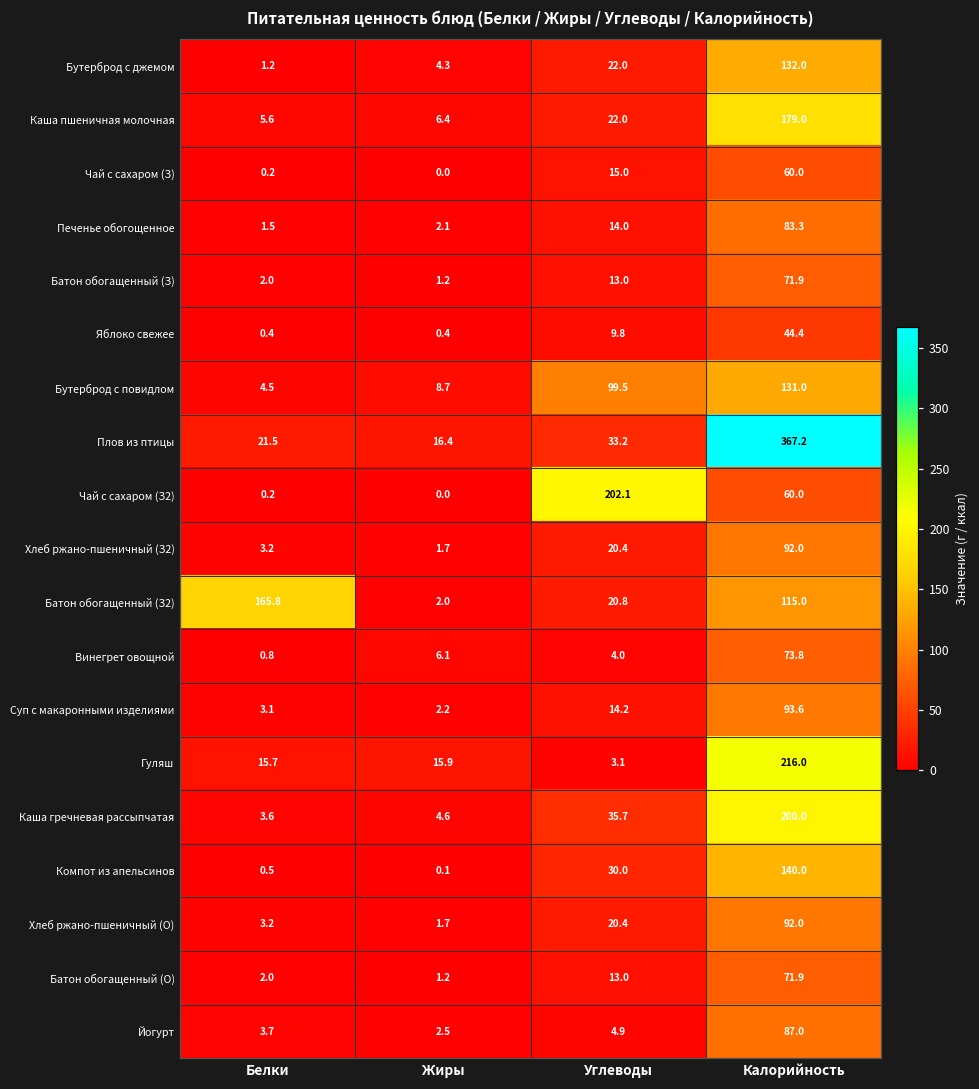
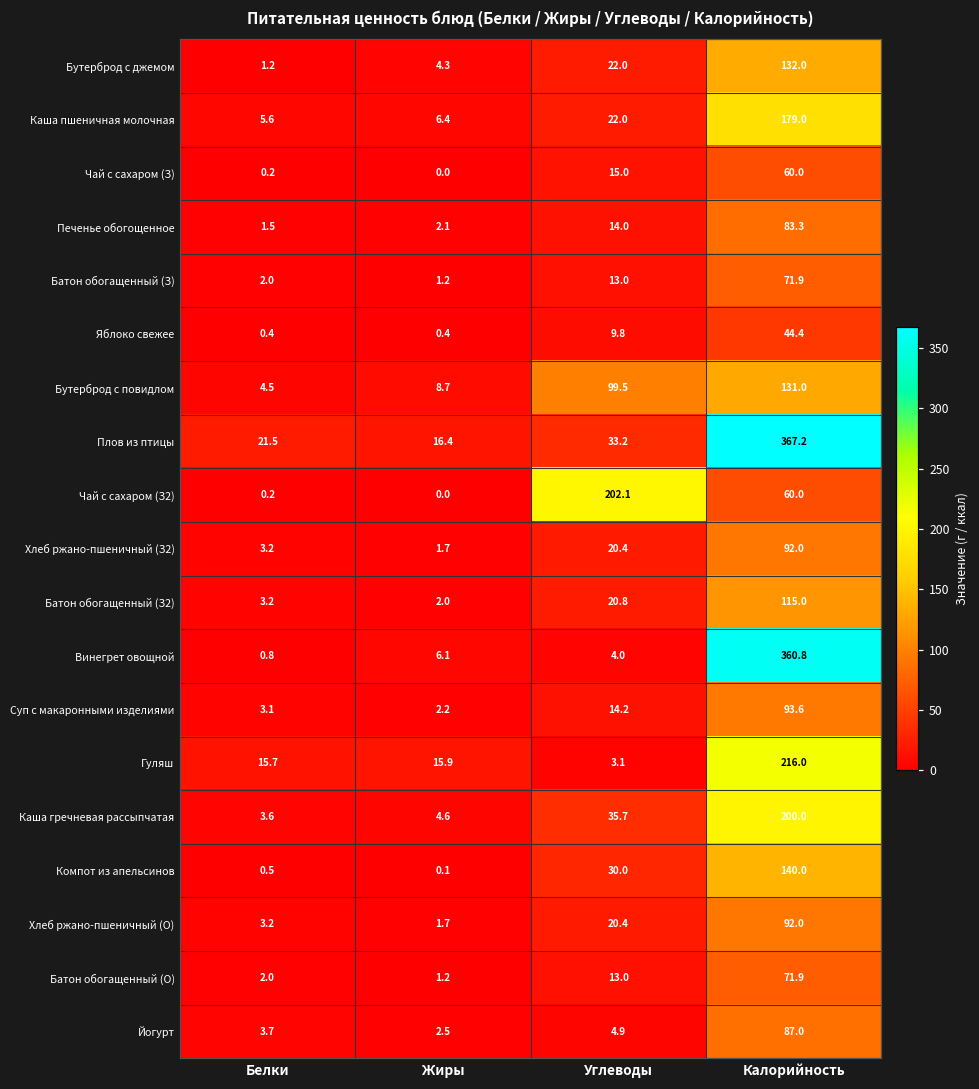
  {
    "Бутерброд с джемом": {
      "Белки": 1.2,
      "Жиры": 4.3,
      "Углеводы": 22.0,
      "Калорийность": 132.0
    },
    "Каша пшеничная молочная": {
      "Белки": 5.6,
      "Жиры": 6.4,
      "Углеводы": 22.0,
      "Калорийность": 179.0
    },
    "Чай с сахаром (З)": {
      "Белки": 0.2,
      "Жиры": 0.0,
      "Углеводы": 15.0,
      "Калорийность": 60.0
    },
    "Печенье обогощенное": {
      "Белки": 1.5,
      "Жиры": 2.1,
      "Углеводы": 14.0,
      "Калорийность": 83.3
    },
    "Батон обогащенный (З)": {
      "Белки": 2.0,
      "Жиры": 1.2,
      "Углеводы": 13.0,
      "Калорийность": 71.9
    },
    "Яблоко свежее": {
      "Белки": 0.4,
      "Жиры": 0.4,
      "Углеводы": 9.8,
      "Калорийность": 44.4
    },
    "Бутерброд с повидлом": {
      "Белки": 4.5,
      "Жиры": 8.7,
      "Углеводы": 99.5,
      "Калорийность": 131.0
    },
    "Плов из птицы": {
      "Белки": 21.5,
      "Жиры": 16.4,
      "Углеводы": 33.2,
      "Калорийность": 367.2
    },
    "Чай с сахаром (З2)": {
      "Белки": 0.2,
      "Жиры": 0.0,
      "Углеводы": 202.1,
      "Калорийность": 60.0
    },
    "Хлеб ржано-пшеничный (З2)": {
      "Белки": 3.2,
      "Жиры": 1.7,
      "Углеводы": 20.4,
      "Калорийность": 92.0
    },
    "Батон обогащенный (З2)": {
-     "Белки": 165.8,
+     "Белки": 3.2,
      "Жиры": 2.0,
      "Углеводы": 20.8,
      "Калорийность": 115.0
    },
    "Винегрет овощной": {
      "Белки": 0.8,
      "Жиры": 6.1,
      "Углеводы": 4.0,
-     "Калорийность": 73.8
+     "Калорийность": 360.8
    },
    "Суп с макаронными изделиями": {
      "Белки": 3.1,
      "Жиры": 2.2,
      "Углеводы": 14.2,
      "Калорийность": 93.6
    },
    "Гуляш": {
      "Белки": 15.7,
      "Жиры": 15.9,
      "Углеводы": 3.1,
      "Калорийность": 216.0
    },
    "Каша гречневая рассыпчатая": {
      "Белки": 3.6,
      "Жиры": 4.6,
      "Углеводы": 35.7,
      "Калорийность": 200.0
    },
    "Компот из апельсинов": {
      "Белки": 0.5,
      "Жиры": 0.1,
      "Углеводы": 30.0,
      "Калорийность": 140.0
    },
    "Хлеб ржано-пшеничный (О)": {
      "Белки": 3.2,
      "Жиры": 1.7,
      "Углеводы": 20.4,
      "Калорийность": 92.0
    },
    "Батон обогащенный (О)": {
      "Белки": 2.0,
      "Жиры": 1.2,
      "Углеводы": 13.0,
      "Калорийность": 71.9
    },
    "Йогурт": {
      "Белки": 3.7,
      "Жиры": 2.5,
      "Углеводы": 4.9,
      "Калорийность": 87.0
    }
  }
